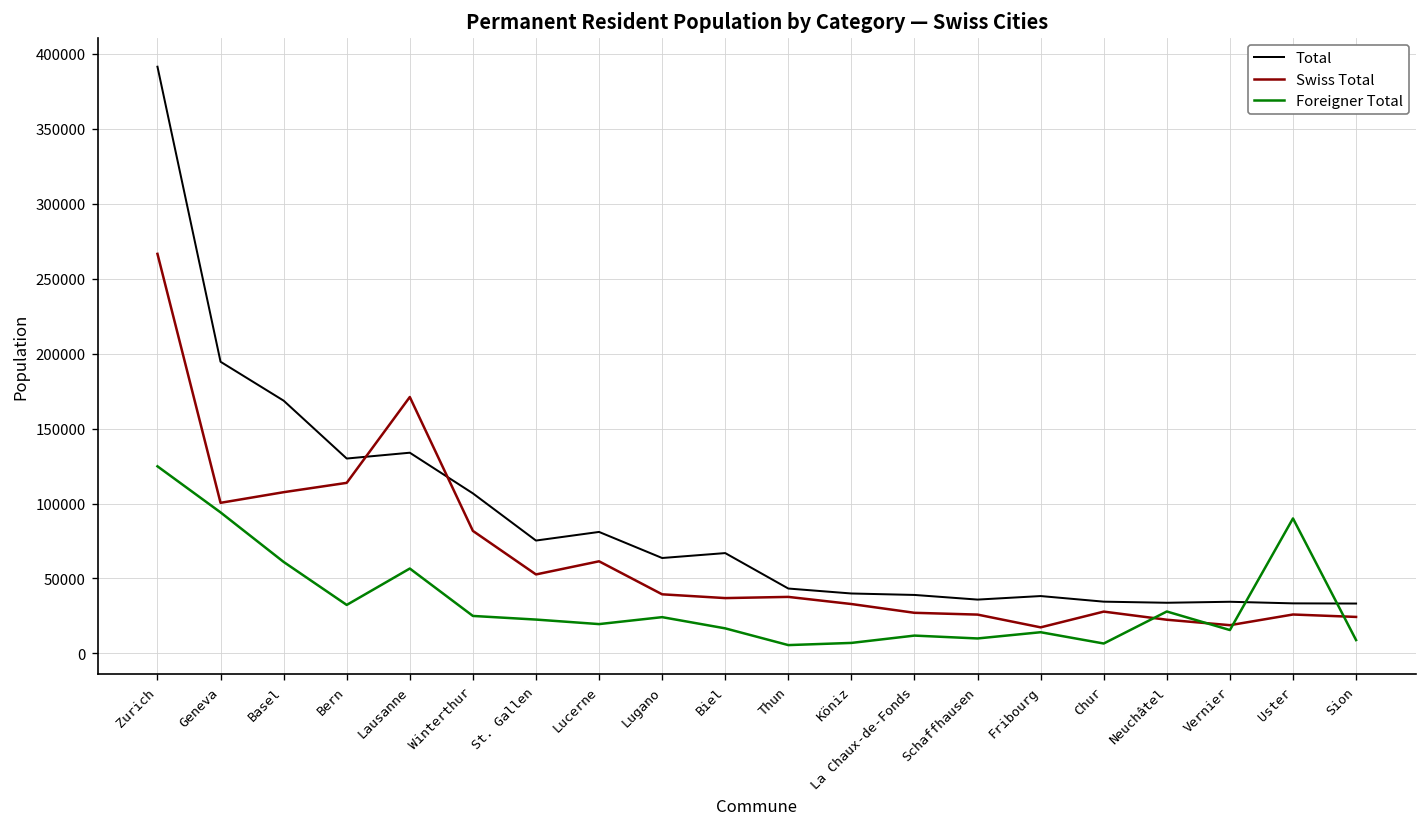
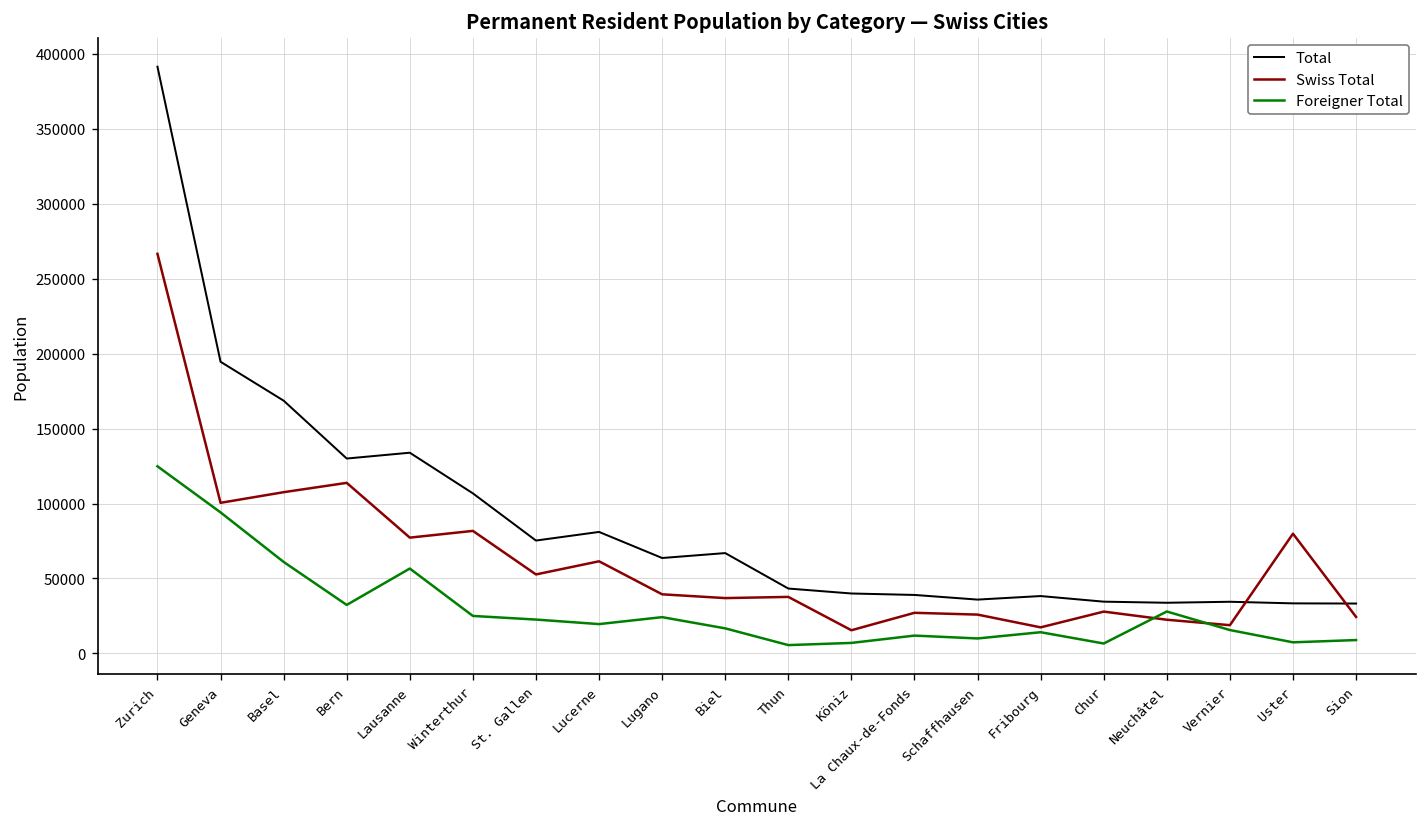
  {
    "Total": {
      "Zurich": 391000,
      "Geneva": 195000,
      "Basel": 169000,
      "Bern": 130000,
      "Lausanne": 134000,
      "Winterthur": 107000,
      "St. Gallen": 75000,
      "Lucerne": 81000,
      "Lugano": 64000,
      "Biel": 67000,
      "Thun": 43000,
      "Köniz": 40000,
      "La Chaux-de-Fonds": 39000,
      "Schaffhausen": 36000,
      "Fribourg": 38000,
      "Chur": 35000,
      "Neuchâtel": 34000,
      "Vernier": 34000,
      "Uster": 33000,
      "Sion": 33000
    },
    "Swiss Total": {
      "Zurich": 267000,
      "Geneva": 100000,
      "Basel": 108000,
      "Bern": 114000,
-     "Lausanne": 171000,
+     "Lausanne": 77000,
      "Winterthur": 82000,
      "St. Gallen": 53000,
      "Lucerne": 61000,
      "Lugano": 39000,
      "Biel": 37000,
      "Thun": 38000,
-     "Köniz": 33000,
+     "Köniz": 15000,
      "La Chaux-de-Fonds": 27000,
      "Schaffhausen": 26000,
      "Fribourg": 17000,
      "Chur": 28000,
      "Neuchâtel": 22000,
      "Vernier": 19000,
-     "Uster": 26000,
+     "Uster": 80000,
      "Sion": 24000
    },
    "Foreigner Total": {
      "Zurich": 125000,
      "Geneva": 94000,
      "Basel": 61000,
      "Bern": 32000,
      "Lausanne": 57000,
      "Winterthur": 25000,
      "St. Gallen": 23000,
      "Lucerne": 20000,
      "Lugano": 24000,
      "Biel": 17000,
      "Thun": 6000,
      "Köniz": 7000,
      "La Chaux-de-Fonds": 12000,
      "Schaffhausen": 10000,
      "Fribourg": 14000,
      "Chur": 7000,
      "Neuchâtel": 28000,
      "Vernier": 16000,
-     "Uster": 90000,
+     "Uster": 7000,
      "Sion": 9000
    }
  }
